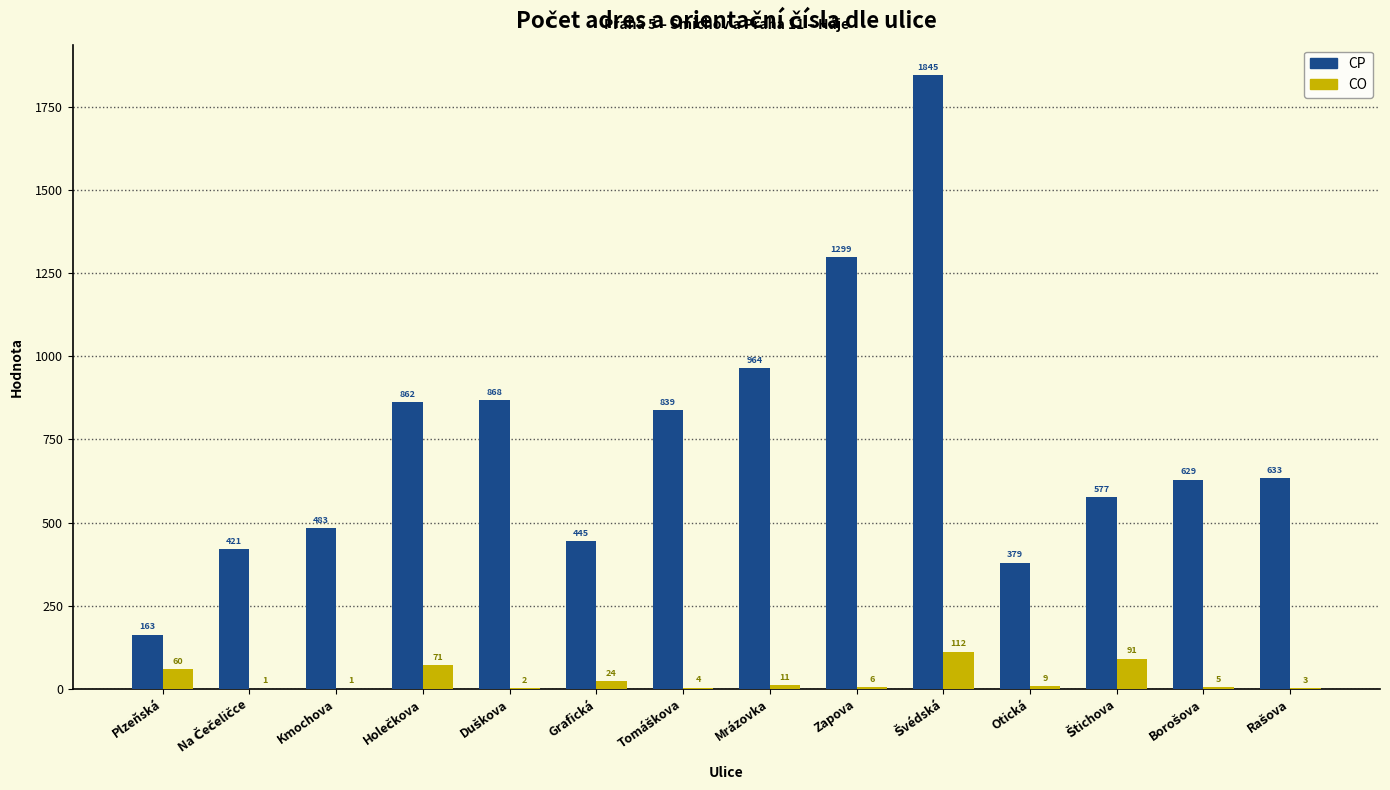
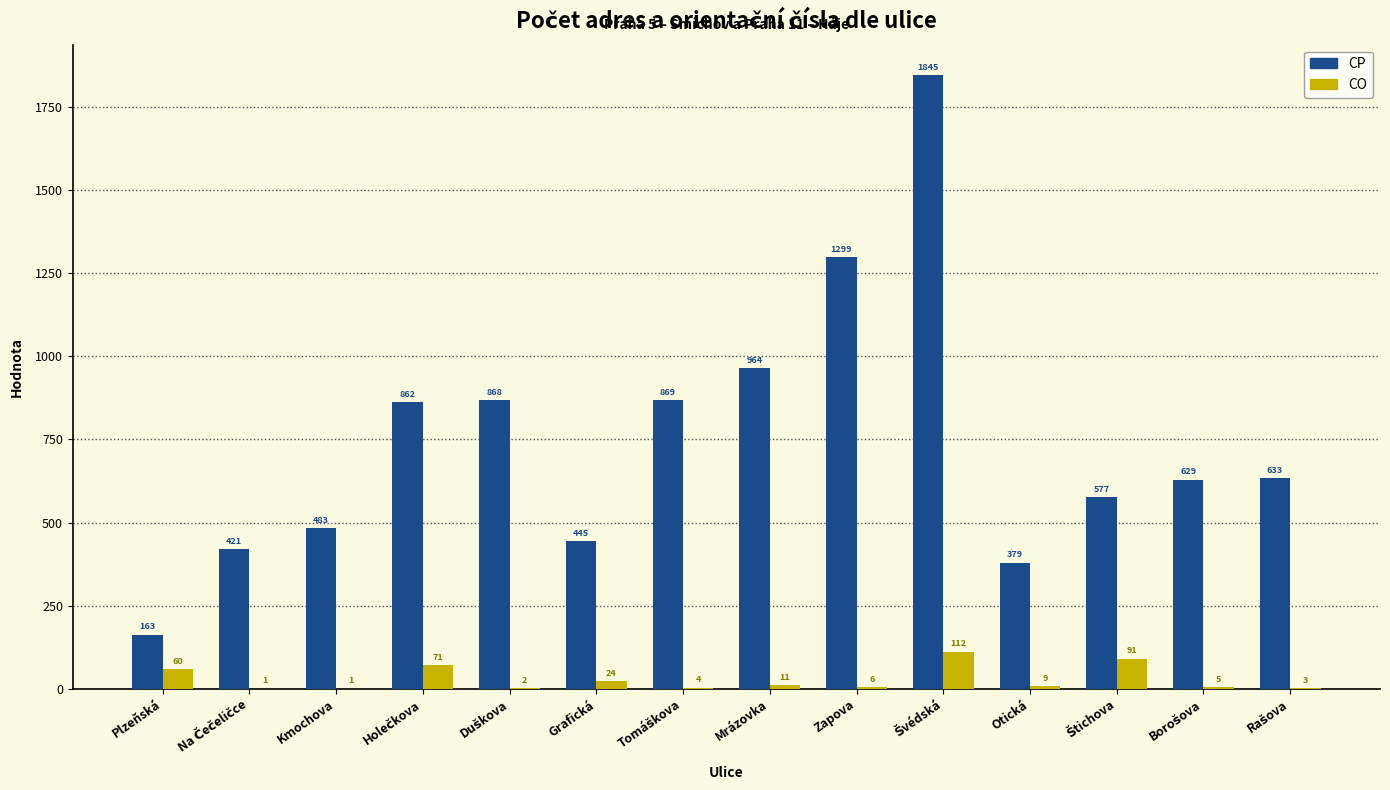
  {
    "CP": {
      "Plzeňská": 163,
      "Na Čečeličce": 421,
      "Kmochova": 483,
      "Holečkova": 862,
      "Duškova": 868,
      "Grafická": 445,
-     "Tomáškova": 839,
+     "Tomáškova": 869,
      "Mrázovka": 964,
      "Zapova": 1299,
      "Švédská": 1845,
      "Otická": 379,
      "Štichova": 577,
      "Borošova": 629,
      "Rašova": 633
    },
    "CO": {
      "Plzeňská": 60,
      "Na Čečeličce": 1,
      "Kmochova": 1,
      "Holečkova": 71,
      "Duškova": 2,
      "Grafická": 24,
      "Tomáškova": 4,
      "Mrázovka": 11,
      "Zapova": 6,
      "Švédská": 112,
      "Otická": 9,
      "Štichova": 91,
      "Borošova": 5,
      "Rašova": 3
    }
  }
